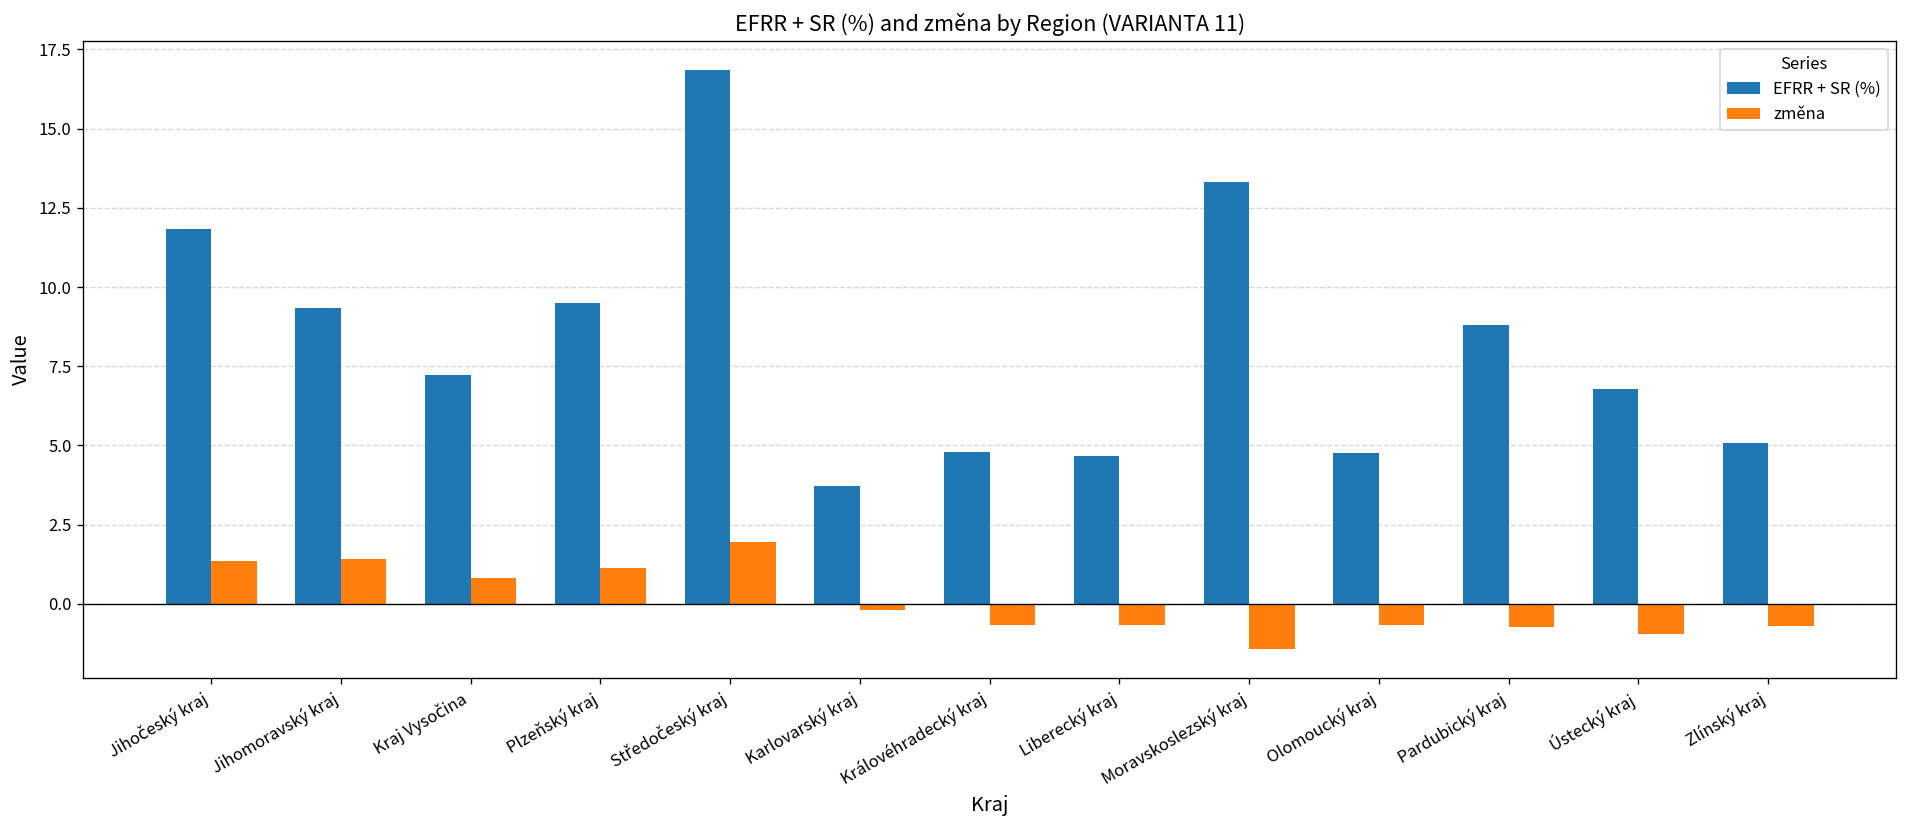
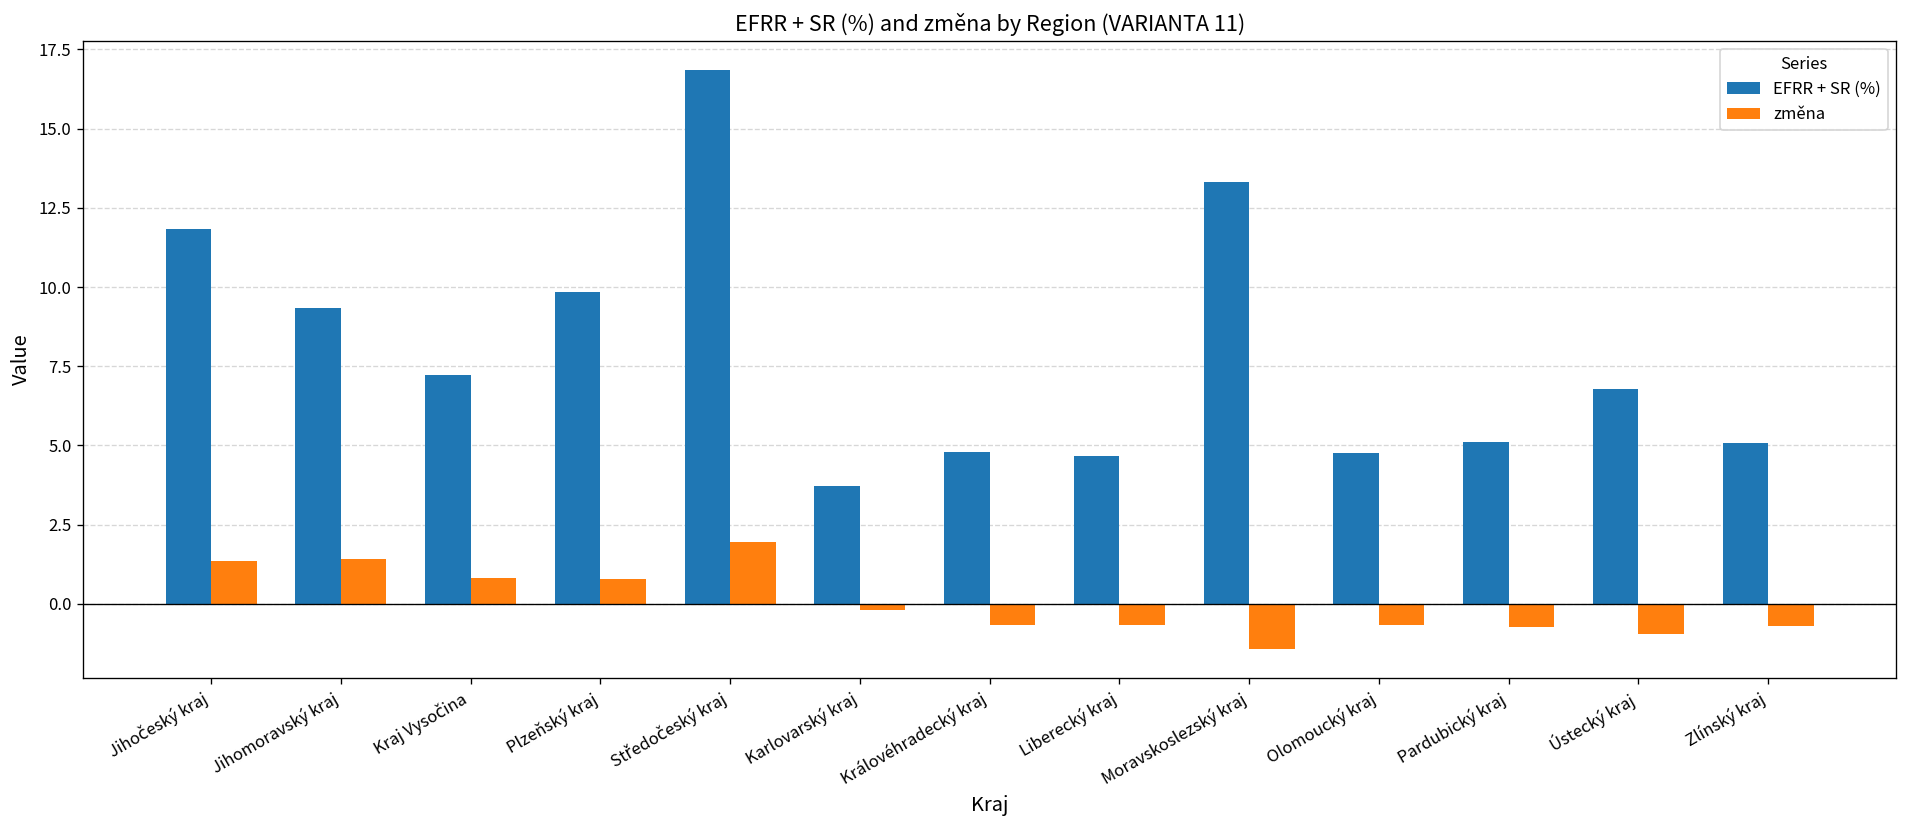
  {
    "EFRR + SR (%)": {
      "Jihočeský kraj": 11.8,
      "Jihomoravský kraj": 9.3,
      "Kraj Vysočina": 7.2,
-     "Plzeňský kraj": 9.5,
+     "Plzeňský kraj": 9.8,
      "Středočeský kraj": 16.9,
      "Karlovarský kraj": 3.7,
      "Královéhradecký kraj": 4.8,
      "Liberecký kraj": 4.7,
      "Moravskoslezský kraj": 13.3,
      "Olomoucký kraj": 4.7,
-     "Pardubický kraj": 8.8,
+     "Pardubický kraj": 5.1,
      "Ústecký kraj": 6.8,
      "Zlínský kraj": 5.1
    },
    "změna": {
      "Jihočeský kraj": 1.4,
      "Jihomoravský kraj": 1.4,
      "Kraj Vysočina": 0.8,
-     "Plzeňský kraj": 1.1,
+     "Plzeňský kraj": 0.8,
      "Středočeský kraj": 1.9,
      "Karlovarský kraj": -0.2,
      "Královéhradecký kraj": -0.7,
      "Liberecký kraj": -0.7,
      "Moravskoslezský kraj": -1.4,
      "Olomoucký kraj": -0.7,
      "Pardubický kraj": -0.7,
      "Ústecký kraj": -0.9,
      "Zlínský kraj": -0.7
    }
  }
